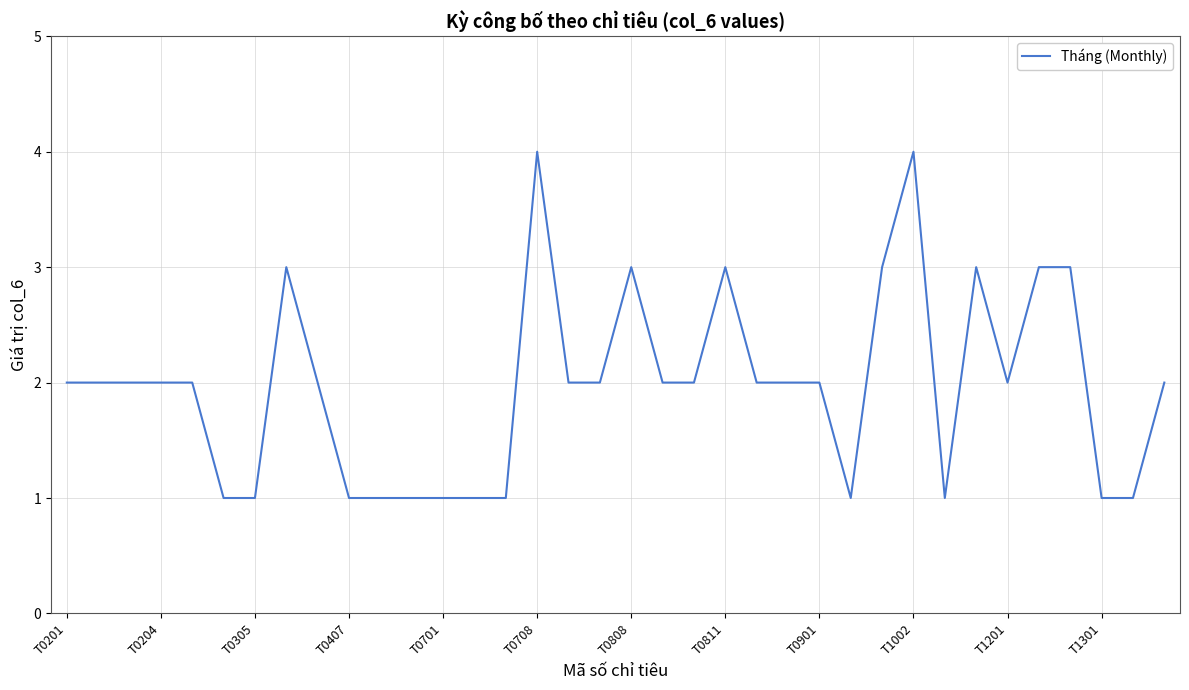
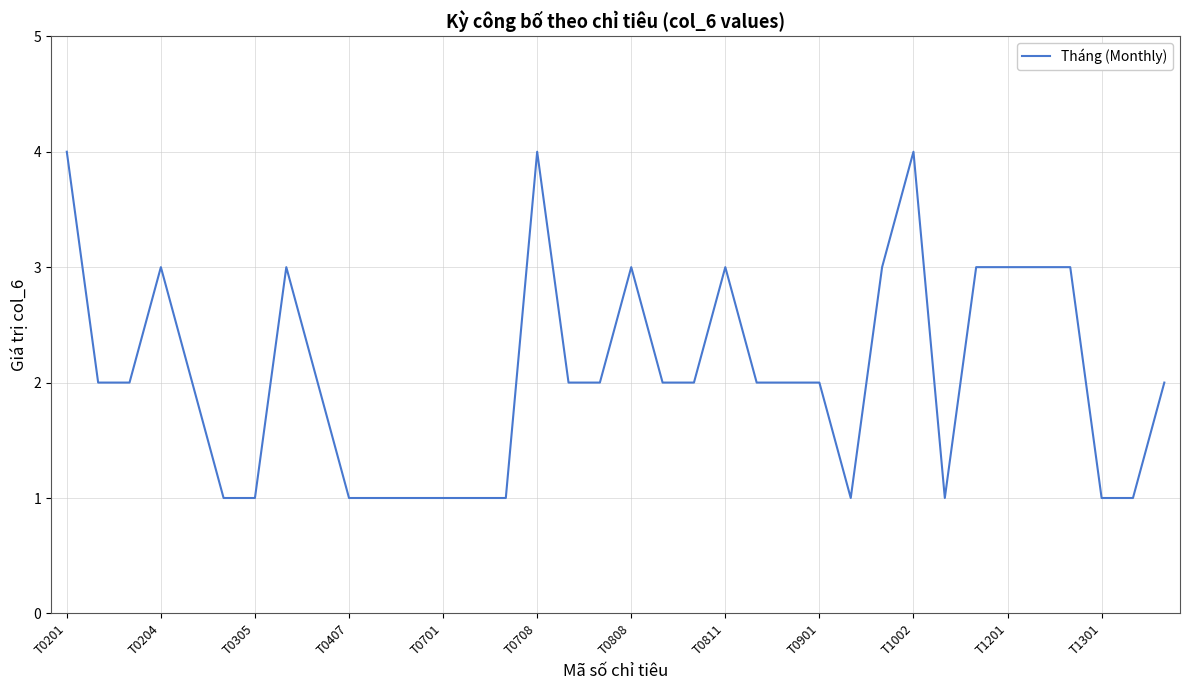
  {
-   "T0201": 2,
-   "T0204": 2,
+   "T0201": 4,
+   "T0204": 3,
    "T0305": 1,
    "T0407": 1,
    "T0701": 1,
    "T0708": 4,
    "T0808": 3,
    "T0811": 3,
    "T0901": 2,
    "T1002": 4,
-   "T1201": 2,
+   "T1201": 3,
    "T1301": 1
  }
